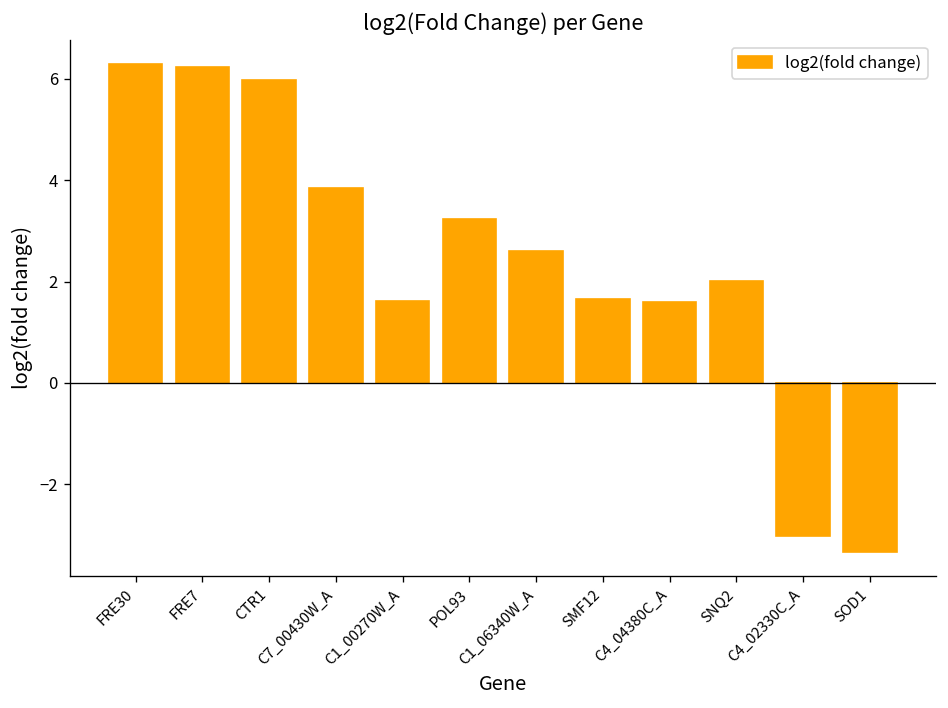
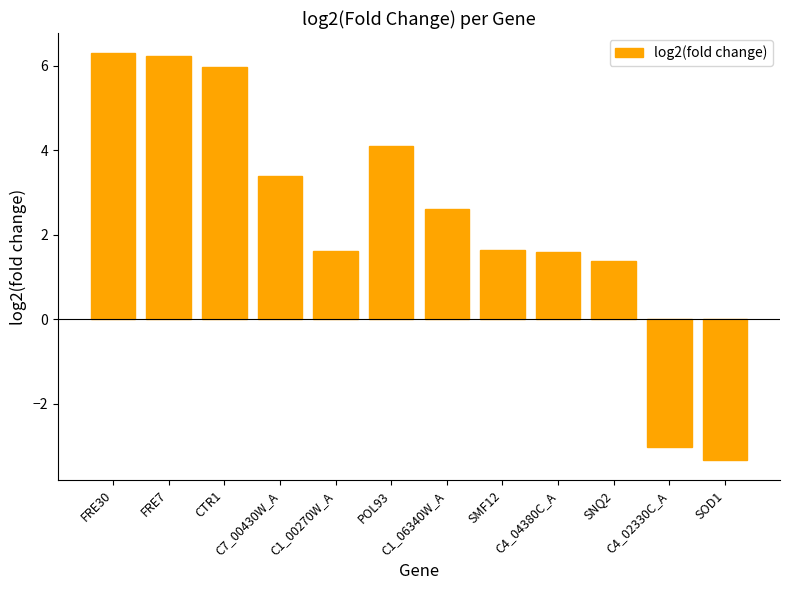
  {
    "FRE30": 6.3,
    "FRE7": 6.2,
    "CTR1": 6.0,
-   "C7_00430W_A": 3.8,
+   "C7_00430W_A": 3.4,
    "C1_00270W_A": 1.6,
-   "POL93": 3.2,
+   "POL93": 4.1,
    "C1_06340W_A": 2.6,
    "SMF12": 1.6,
    "C4_04380C_A": 1.6,
-   "SNQ2": 2.0,
+   "SNQ2": 1.4,
    "C4_02330C_A": -3.0,
    "SOD1": -3.3
  }
